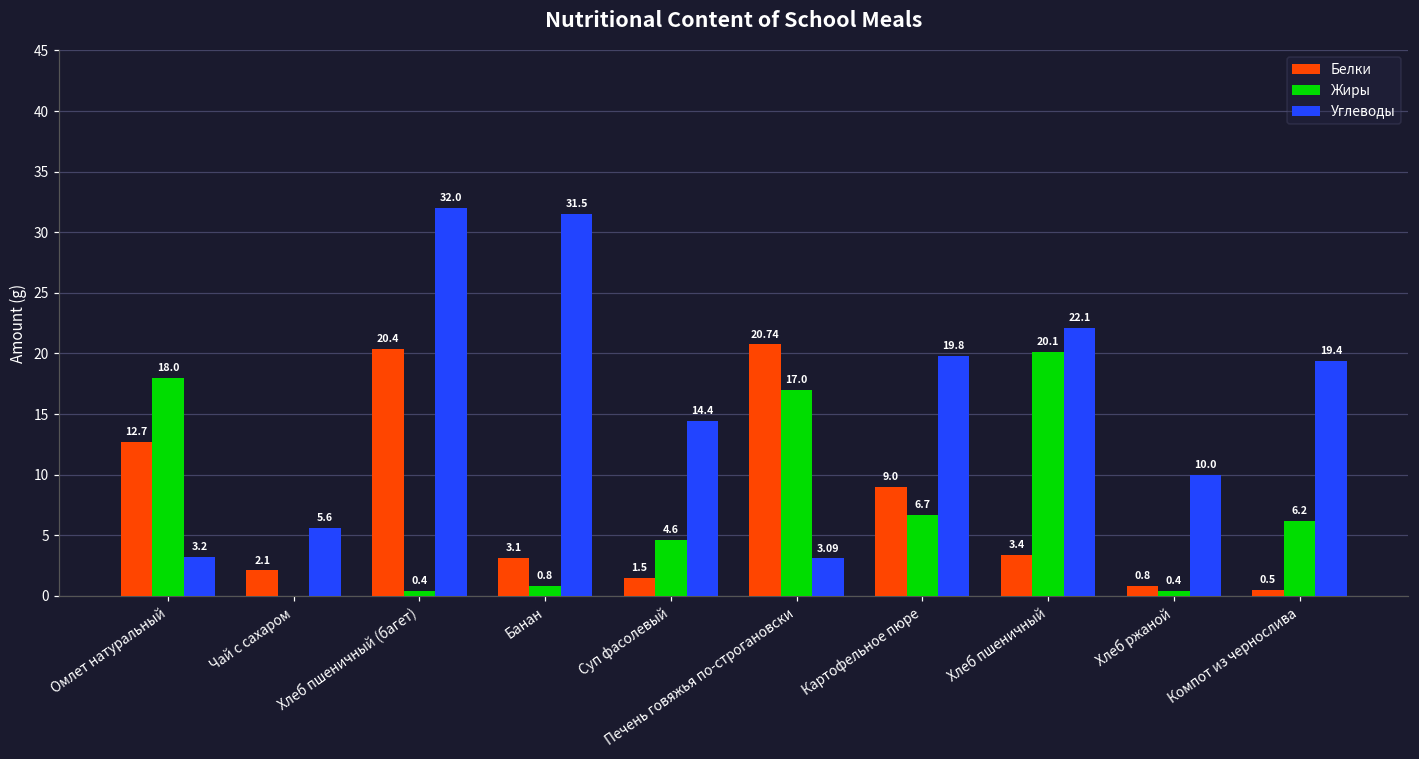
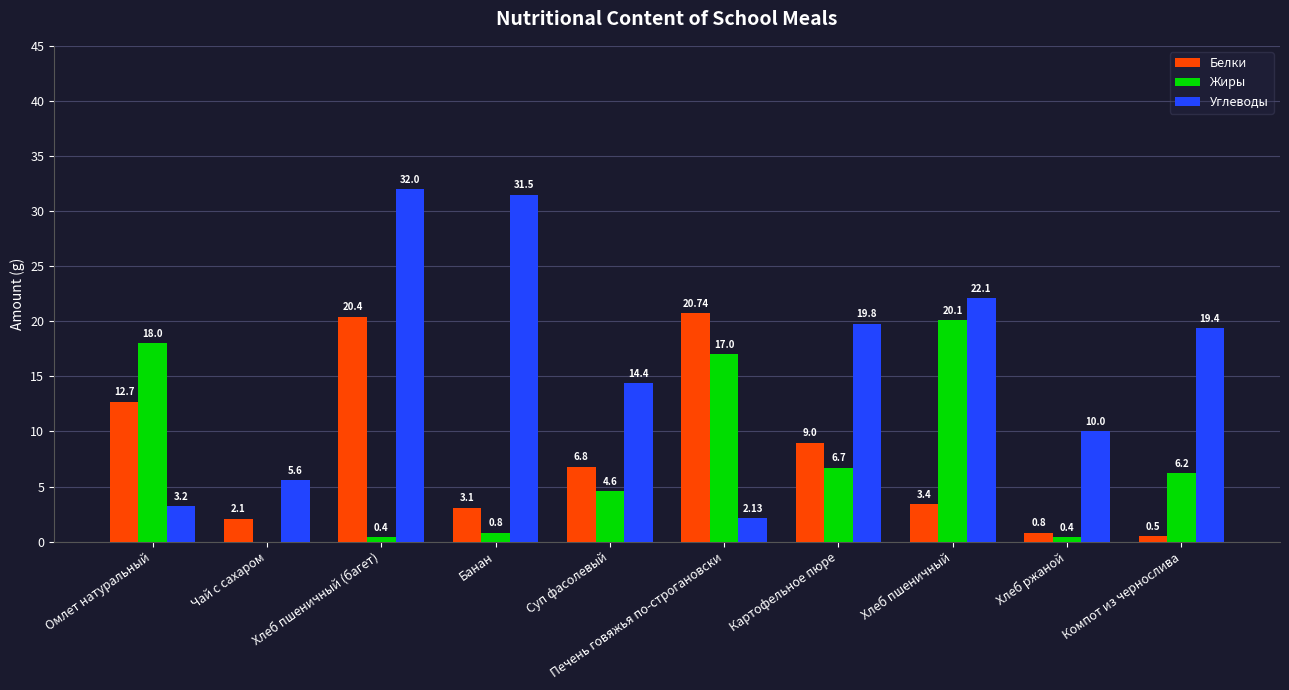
  {
    "Белки": {
      "Омлет натуральный": 12.7,
      "Чай с сахаром": 2.1,
      "Хлеб пшеничный (багет)": 20.4,
      "Банан": 3.1,
-     "Суп фасолевый": 1.5,
+     "Суп фасолевый": 6.8,
      "Печень говяжья по-строгановски": 20.74,
      "Картофельное пюре": 9.0,
      "Хлеб пшеничный": 3.4,
      "Хлеб ржаной": 0.8,
      "Компот из чернослива": 0.5
    },
    "Жиры": {
      "Омлет натуральный": 18.0,
      "Хлеб пшеничный (багет)": 0.4,
      "Банан": 0.8,
      "Суп фасолевый": 4.6,
      "Печень говяжья по-строгановски": 17.0,
      "Картофельное пюре": 6.7,
      "Хлеб пшеничный": 20.1,
      "Хлеб ржаной": 0.4,
      "Компот из чернослива": 6.2
    },
    "Углеводы": {
      "Омлет натуральный": 3.2,
      "Чай с сахаром": 5.6,
      "Хлеб пшеничный (багет)": 32.0,
      "Банан": 31.5,
      "Суп фасолевый": 14.4,
-     "Печень говяжья по-строгановски": 3.09,
+     "Печень говяжья по-строгановски": 2.13,
      "Картофельное пюре": 19.8,
      "Хлеб пшеничный": 22.1,
      "Хлеб ржаной": 10.0,
      "Компот из чернослива": 19.4
    }
  }
